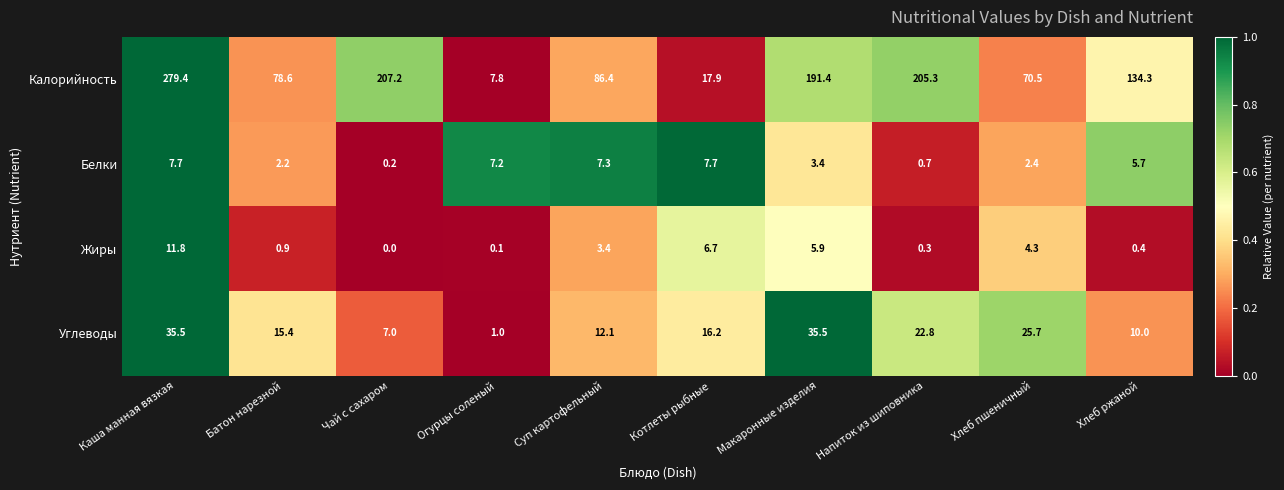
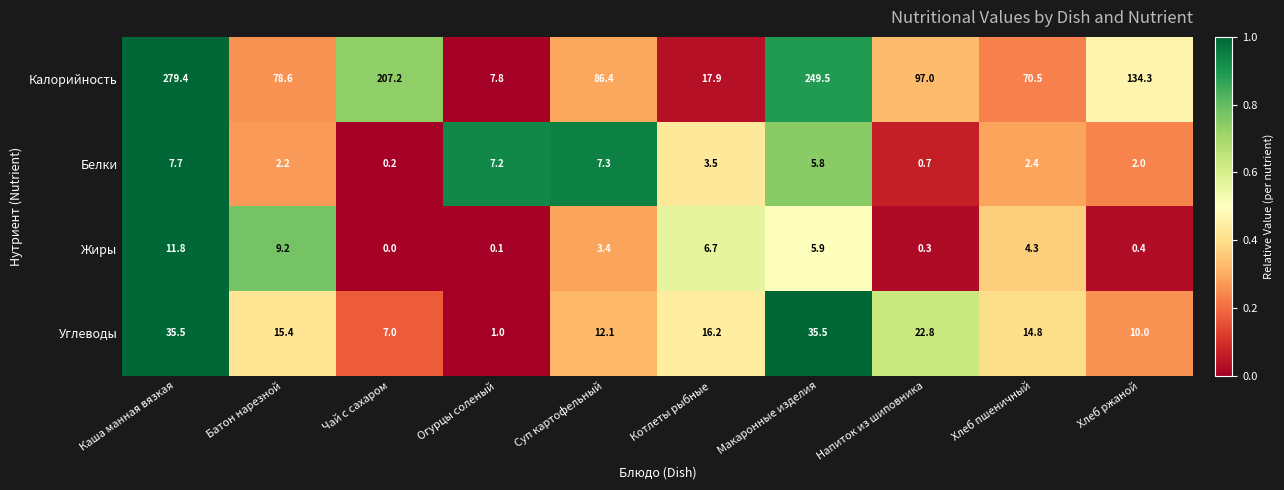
  {
    "Калорийность": {
      "Каша манная вязкая": 279.4,
      "Батон нарезной": 78.6,
      "Чай с сахаром": 207.2,
      "Огурцы соленый": 7.8,
      "Суп картофельный": 86.4,
      "Котлеты рыбные": 17.9,
-     "Макаронные изделия": 191.4,
-     "Напиток из шиповника": 205.3,
+     "Макаронные изделия": 249.5,
+     "Напиток из шиповника": 97.0,
      "Хлеб пшеничный": 70.5,
      "Хлеб ржаной": 134.3
    },
    "Белки": {
      "Каша манная вязкая": 7.7,
      "Батон нарезной": 2.2,
      "Чай с сахаром": 0.2,
      "Огурцы соленый": 7.2,
      "Суп картофельный": 7.3,
-     "Котлеты рыбные": 7.7,
-     "Макаронные изделия": 3.4,
+     "Котлеты рыбные": 3.5,
+     "Макаронные изделия": 5.8,
      "Напиток из шиповника": 0.7,
      "Хлеб пшеничный": 2.4,
-     "Хлеб ржаной": 5.7
+     "Хлеб ржаной": 2.0
    },
    "Жиры": {
      "Каша манная вязкая": 11.8,
-     "Батон нарезной": 0.9,
+     "Батон нарезной": 9.2,
      "Чай с сахаром": 0.0,
      "Огурцы соленый": 0.1,
      "Суп картофельный": 3.4,
      "Котлеты рыбные": 6.7,
      "Макаронные изделия": 5.9,
      "Напиток из шиповника": 0.3,
      "Хлеб пшеничный": 4.3,
      "Хлеб ржаной": 0.4
    },
    "Углеводы": {
      "Каша манная вязкая": 35.5,
      "Батон нарезной": 15.4,
      "Чай с сахаром": 7.0,
      "Огурцы соленый": 1.0,
      "Суп картофельный": 12.1,
      "Котлеты рыбные": 16.2,
      "Макаронные изделия": 35.5,
      "Напиток из шиповника": 22.8,
-     "Хлеб пшеничный": 25.7,
+     "Хлеб пшеничный": 14.8,
      "Хлеб ржаной": 10.0
    }
  }
